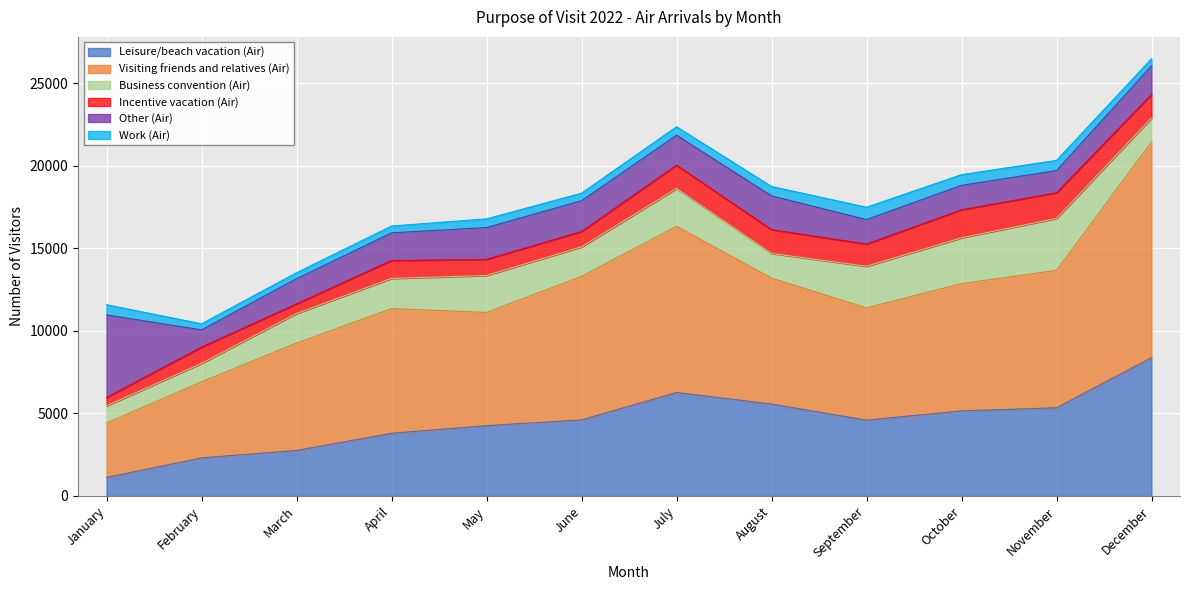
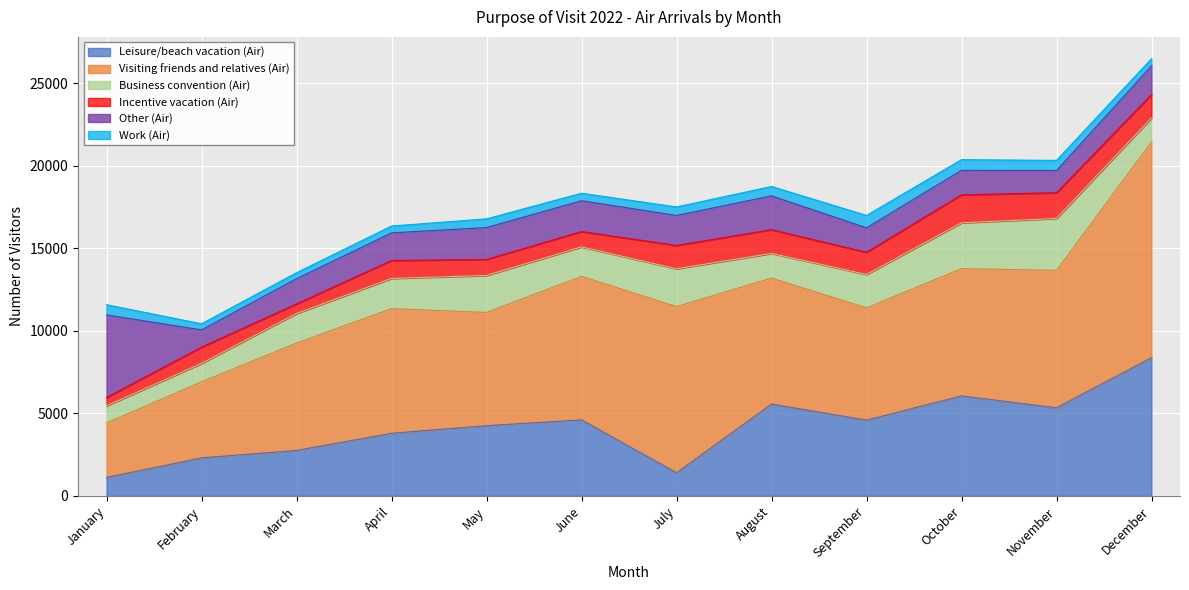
  {
    "Leisure/beach vacation (Air)": {
      "January": 1100,
      "February": 2300,
      "March": 2800,
      "April": 3800,
      "May": 4300,
      "June": 4600,
-     "July": 6300,
+     "July": 1400,
      "August": 5600,
      "September": 4600,
-     "October": 5100,
+     "October": 6100,
      "November": 5300,
      "December": 8400
    },
    "Visiting friends and relatives (Air)": {
      "January": 3300,
      "February": 4600,
      "March": 6500,
      "April": 7500,
      "May": 6900,
      "June": 8700,
      "July": 10100,
      "August": 7600,
      "September": 6800,
      "October": 7700,
      "November": 8300,
      "December": 13100
    },
    "Business convention (Air)": {
      "January": 1000,
      "February": 1100,
      "March": 1800,
      "April": 1800,
      "May": 2200,
      "June": 1800,
      "July": 2300,
      "August": 1500,
-     "September": 2500,
+     "September": 2000,
      "October": 2800,
      "November": 3100,
      "December": 1500
    },
    "Incentive vacation (Air)": {
      "January": 500,
      "February": 1000,
      "March": 600,
      "April": 1100,
      "May": 1000,
      "June": 900,
      "July": 1400,
      "August": 1400,
      "September": 1300,
      "October": 1700,
      "November": 1600,
      "December": 1400
    },
    "Other (Air)": {
      "January": 5000,
      "February": 1000,
      "March": 1500,
      "April": 1700,
      "May": 1900,
      "June": 1900,
      "July": 1800,
      "August": 2000,
      "September": 1500,
      "October": 1500,
      "November": 1300,
      "December": 1700
    },
    "Work (Air)": {
      "January": 600,
      "February": 400,
      "March": 400,
      "April": 400,
      "May": 500,
      "June": 500,
      "July": 500,
      "August": 600,
      "September": 700,
      "October": 600,
      "November": 600,
      "December": 400
    }
  }
